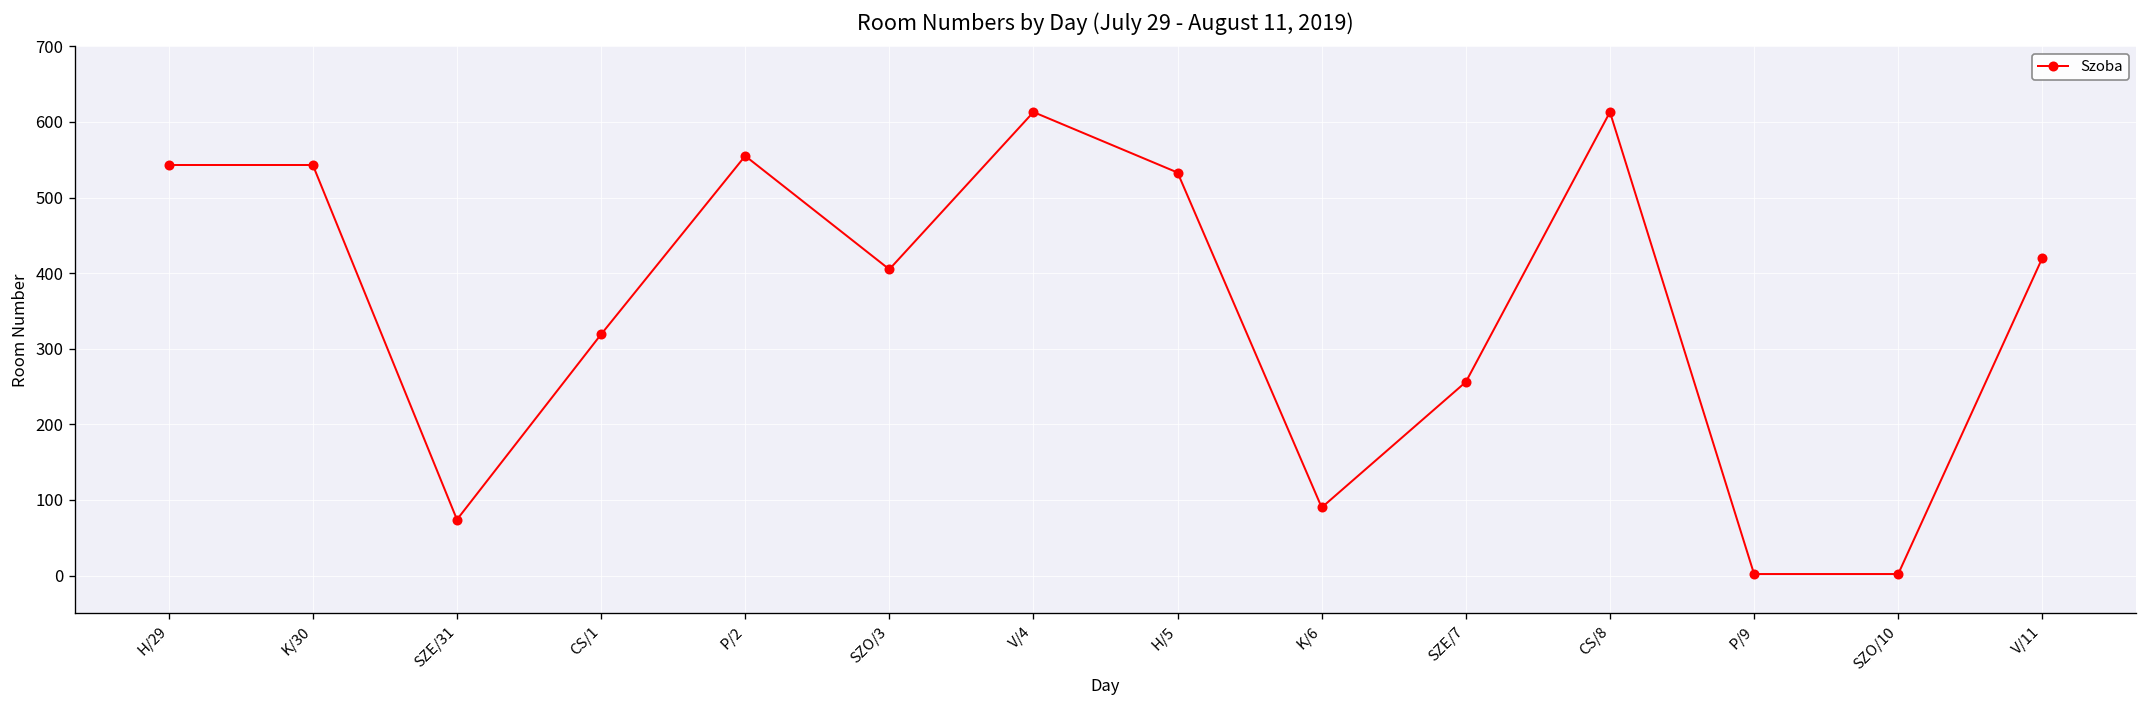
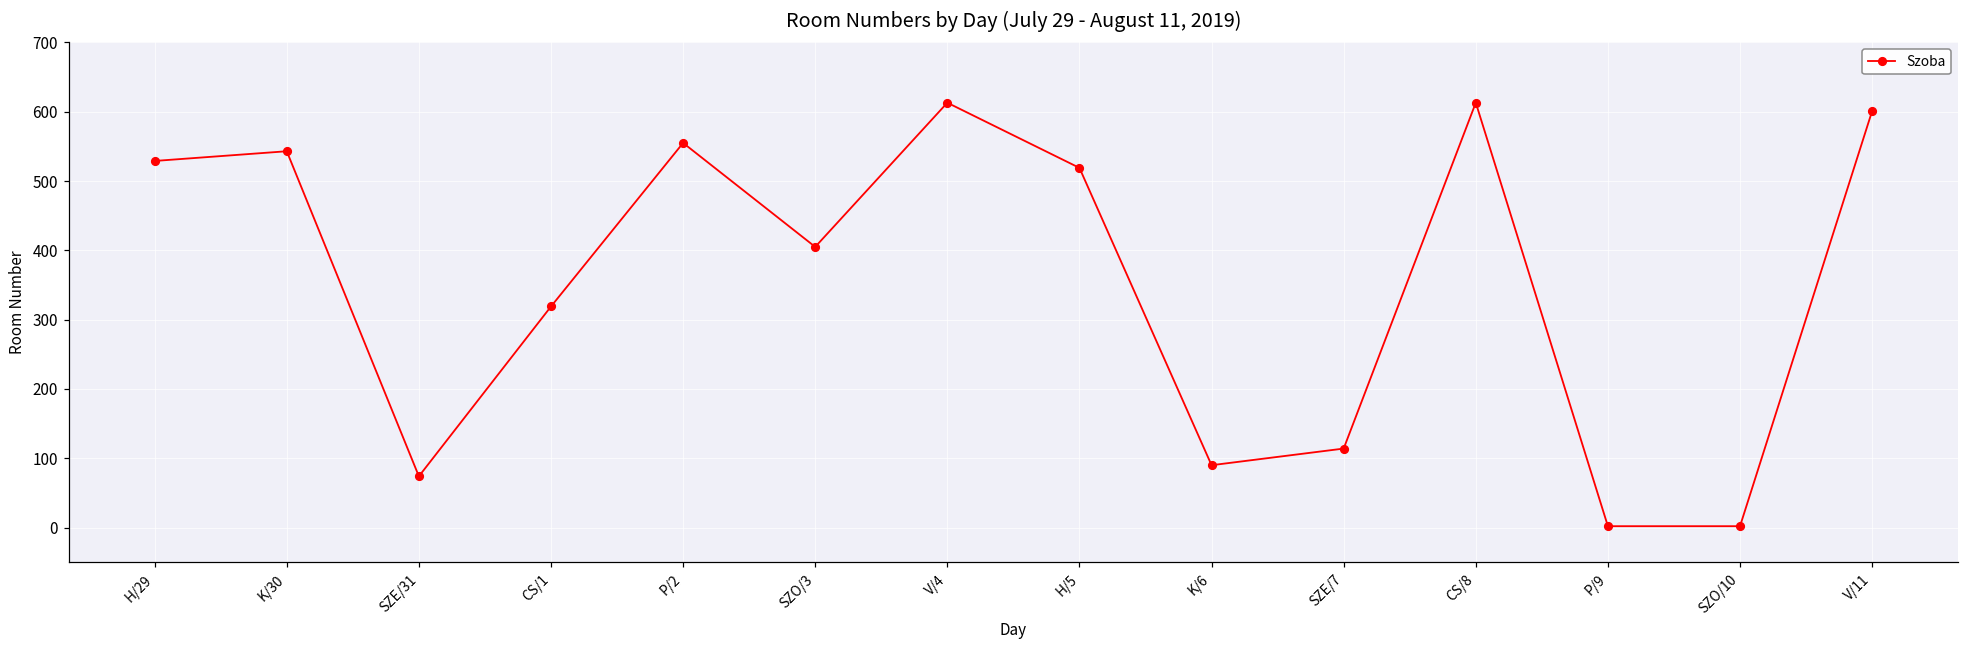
  {
-   "H/29": 540,
+   "H/29": 530,
    "K/30": 540,
    "SZE/31": 70,
    "CS/1": 320,
    "P/2": 560,
    "SZO/3": 410,
    "V/4": 610,
-   "H/5": 530,
+   "H/5": 520,
    "K/6": 90,
-   "SZE/7": 260,
+   "SZE/7": 110,
    "CS/8": 610,
    "P/9": 0,
    "SZO/10": 0,
-   "V/11": 420
+   "V/11": 600
  }
